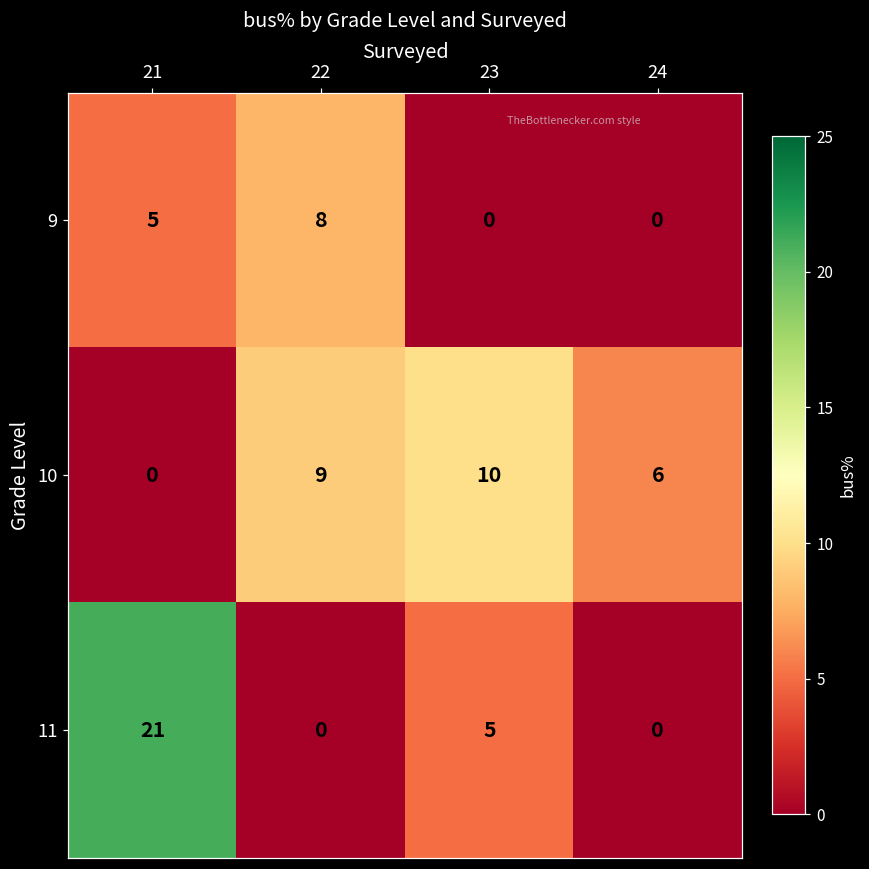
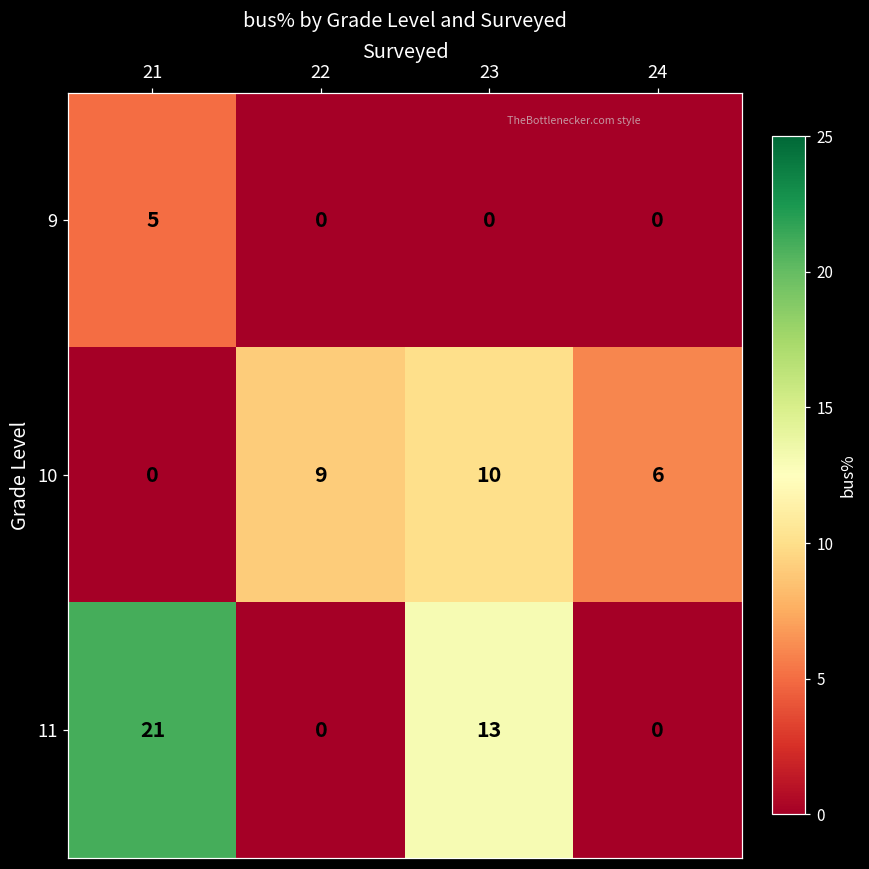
  {
    "9": {
      "21": 5,
-     "22": 8,
+     "22": 0,
      "23": 0
    },
    "10": {
      "21": 0,
      "22": 9,
      "23": 10,
      "24": 6
    },
    "11": {
      "21": 21,
      "22": 0,
-     "23": 5,
+     "23": 13,
      "24": 0
    }
  }
